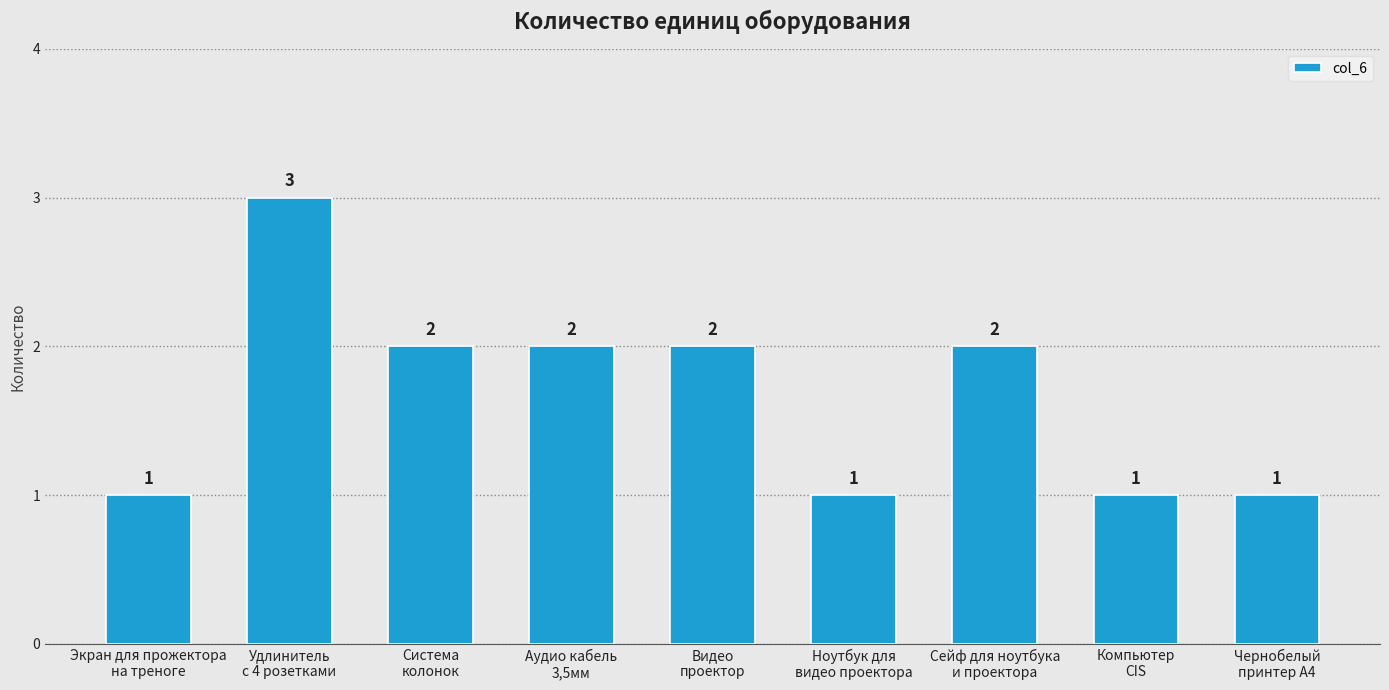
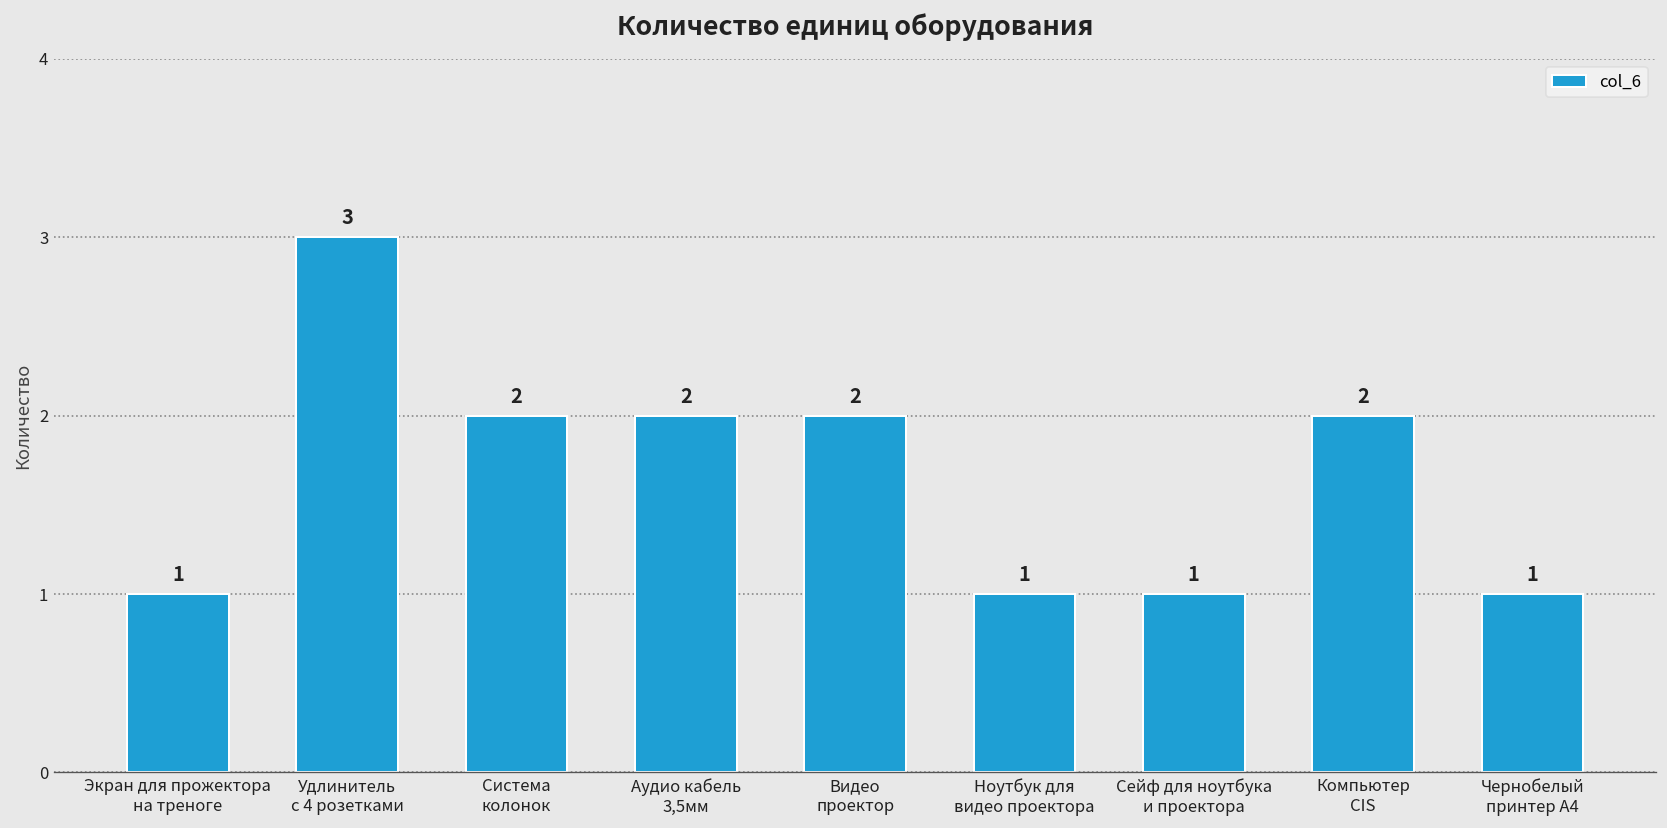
  {
    "Экран для прожектора на треноге": 1,
    "Удлинитель с 4 розетками": 3,
    "Система колонок": 2,
    "Аудио кабель 3,5мм": 2,
    "Видео проектор": 2,
    "Ноутбук для видео проектора": 1,
-   "Сейф для ноутбука и проектора": 2,
-   "Компьютер CIS": 1,
+   "Сейф для ноутбука и проектора": 1,
+   "Компьютер CIS": 2,
    "Чернобелый принтер А4": 1
  }
